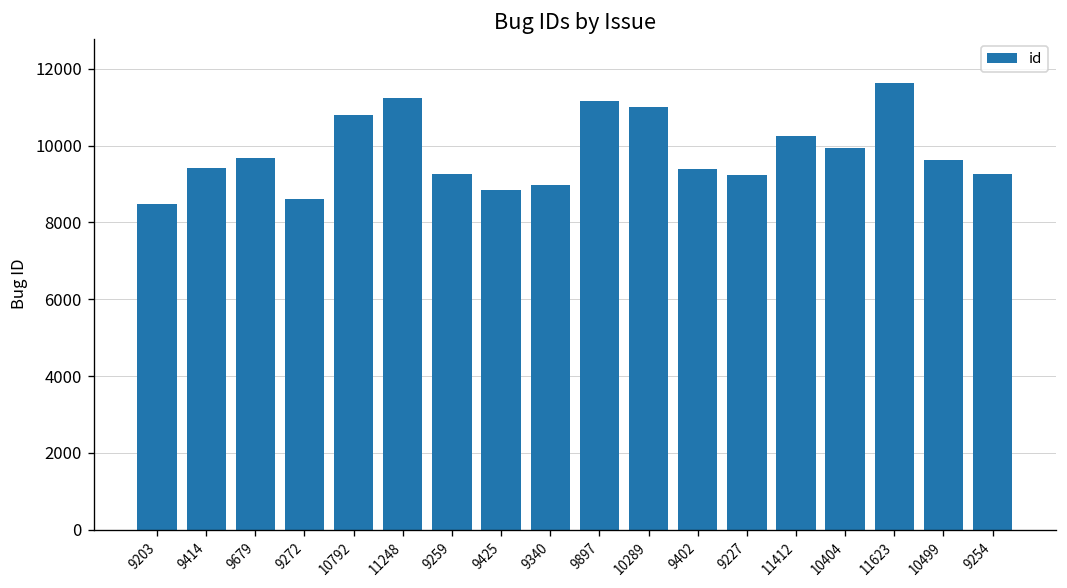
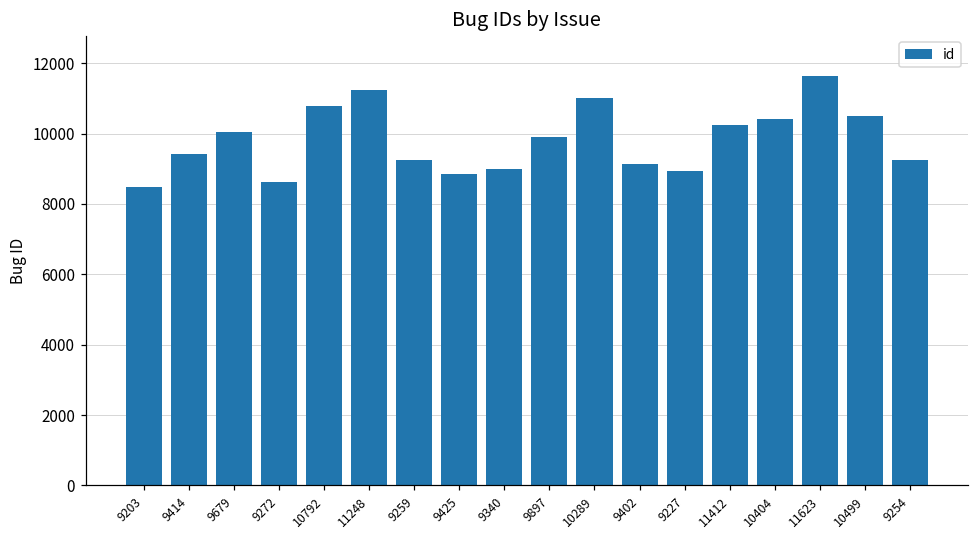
  {
    "9203": 8500,
    "9414": 9400,
-   "9679": 9700,
+   "9679": 10000,
    "9272": 8600,
    "10792": 10800,
    "11248": 11200,
    "9259": 9300,
    "9425": 8900,
    "9340": 9000,
-   "9897": 11200,
+   "9897": 9900,
    "10289": 11000,
-   "9402": 9400,
-   "9227": 9200,
+   "9402": 9100,
+   "9227": 8900,
    "11412": 10300,
-   "10404": 9900,
+   "10404": 10400,
    "11623": 11600,
-   "10499": 9600,
+   "10499": 10500,
    "9254": 9300
  }
